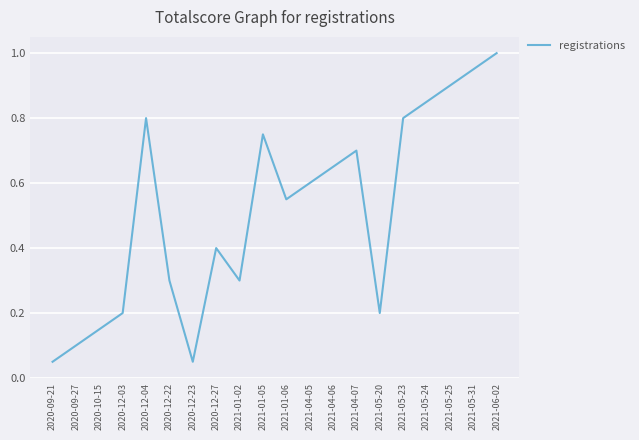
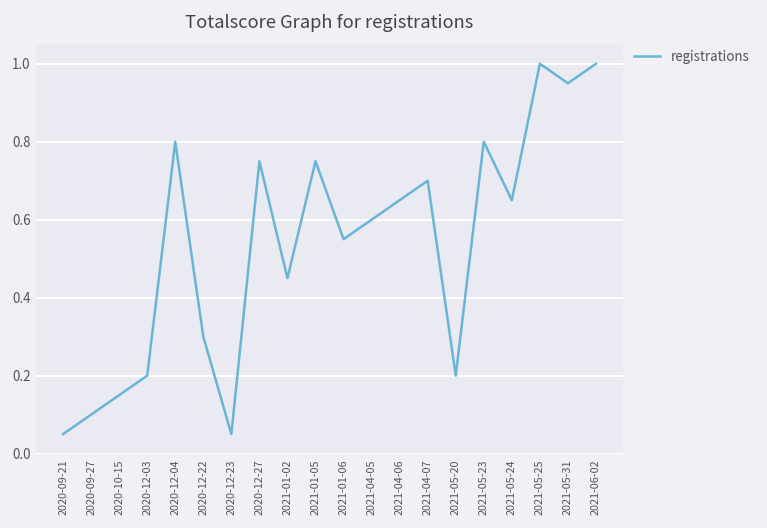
  {
    "2020-09-21": 0.05,
    "2020-09-27": 0.10,
    "2020-10-15": 0.15,
    "2020-12-03": 0.20,
    "2020-12-04": 0.80,
    "2020-12-22": 0.30,
    "2020-12-23": 0.05,
-   "2020-12-27": 0.40,
-   "2021-01-02": 0.30,
+   "2020-12-27": 0.75,
+   "2021-01-02": 0.45,
    "2021-01-05": 0.75,
    "2021-01-06": 0.55,
    "2021-04-05": 0.60,
    "2021-04-06": 0.65,
    "2021-04-07": 0.70,
    "2021-05-20": 0.20,
    "2021-05-23": 0.80,
-   "2021-05-24": 0.85,
-   "2021-05-25": 0.90,
+   "2021-05-24": 0.65,
+   "2021-05-25": 1.00,
    "2021-05-31": 0.95,
    "2021-06-02": 1.00
  }
